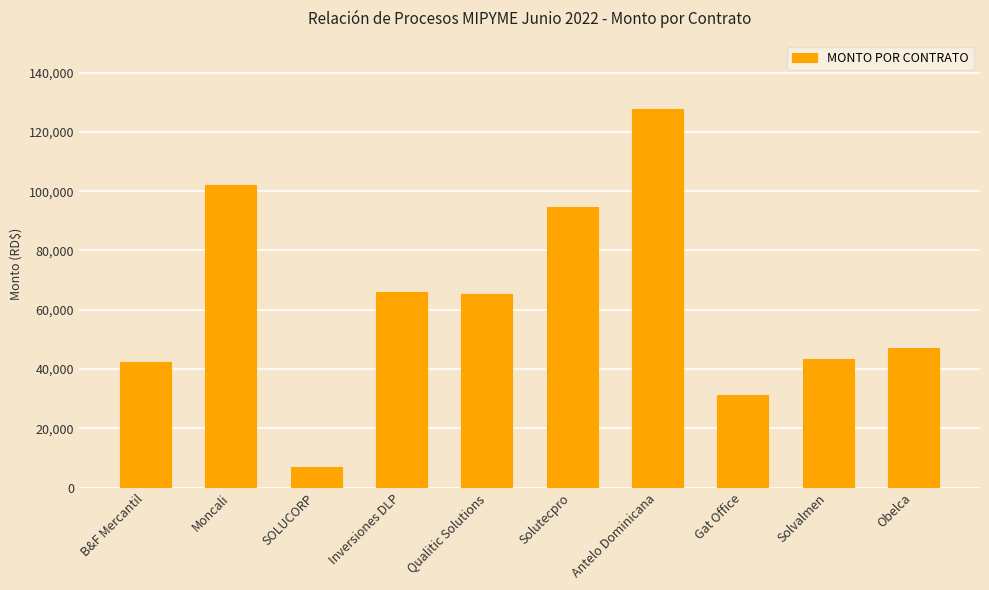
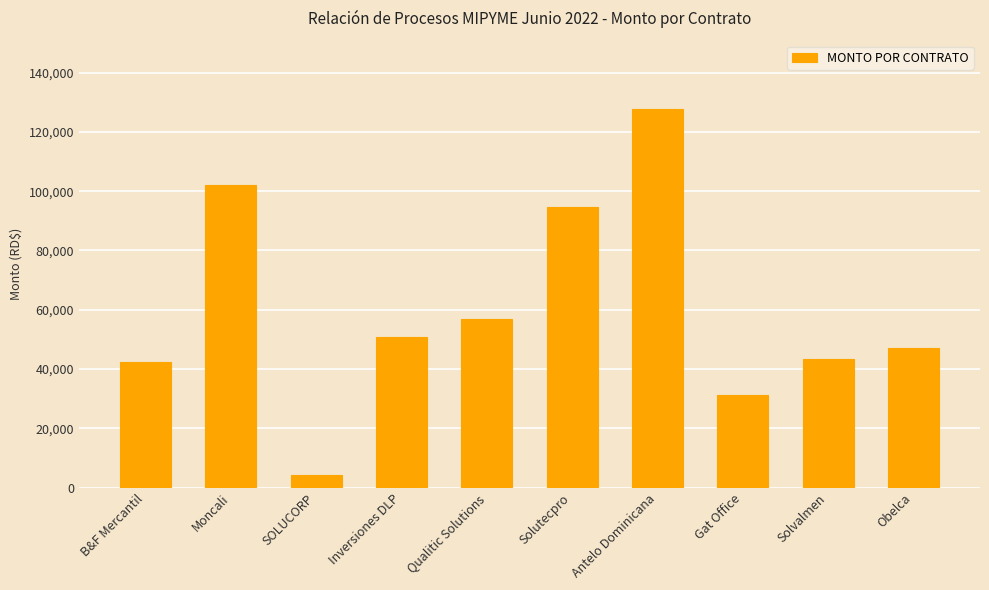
  {
    "B&F Mercantil": "42,000",
    "Moncali": "102,000",
-   "SOLUCORP": "7,000",
-   "Inversiones DLP": "66,000",
-   "Qualitic Solutions": "65,000",
+   "SOLUCORP": "4,000",
+   "Inversiones DLP": "51,000",
+   "Qualitic Solutions": "57,000",
    "Solutecpro": "95,000",
    "Antelo Dominicana": "128,000",
    "Gat Office": "31,000",
    "Solvalmen": "43,000",
    "Obelca": "47,000"
  }
